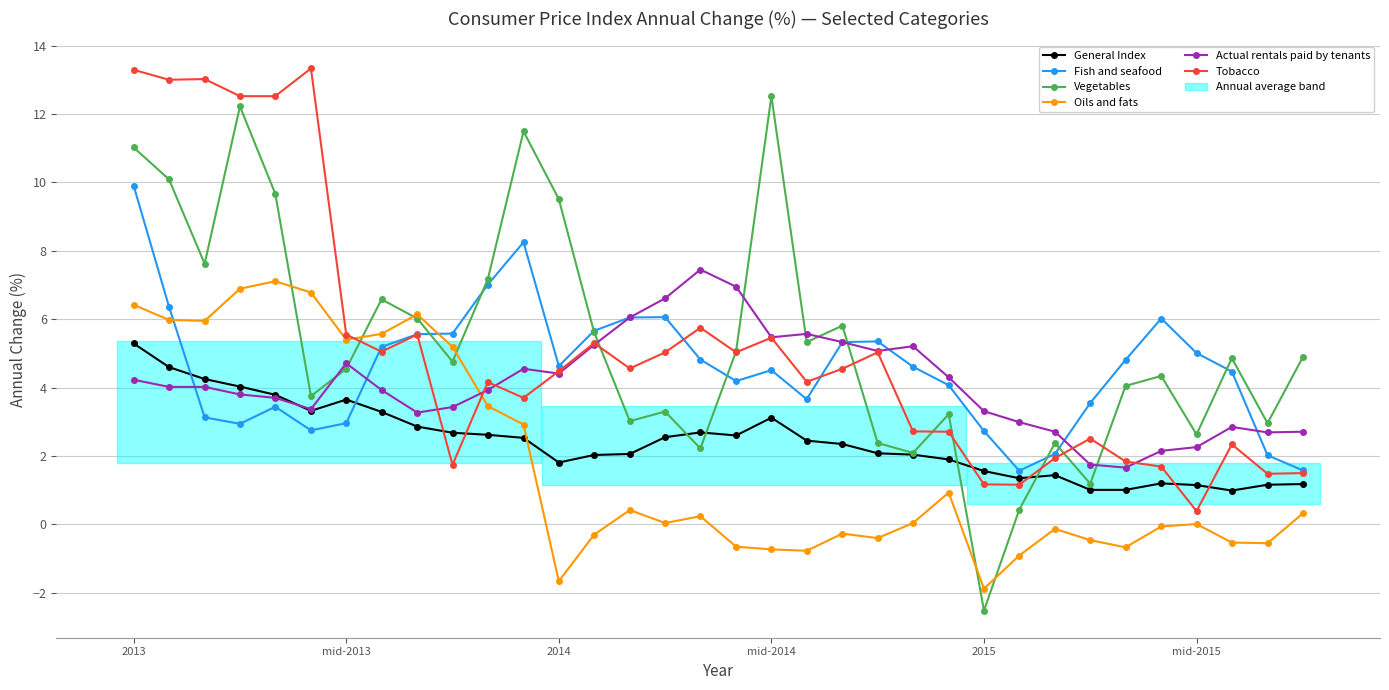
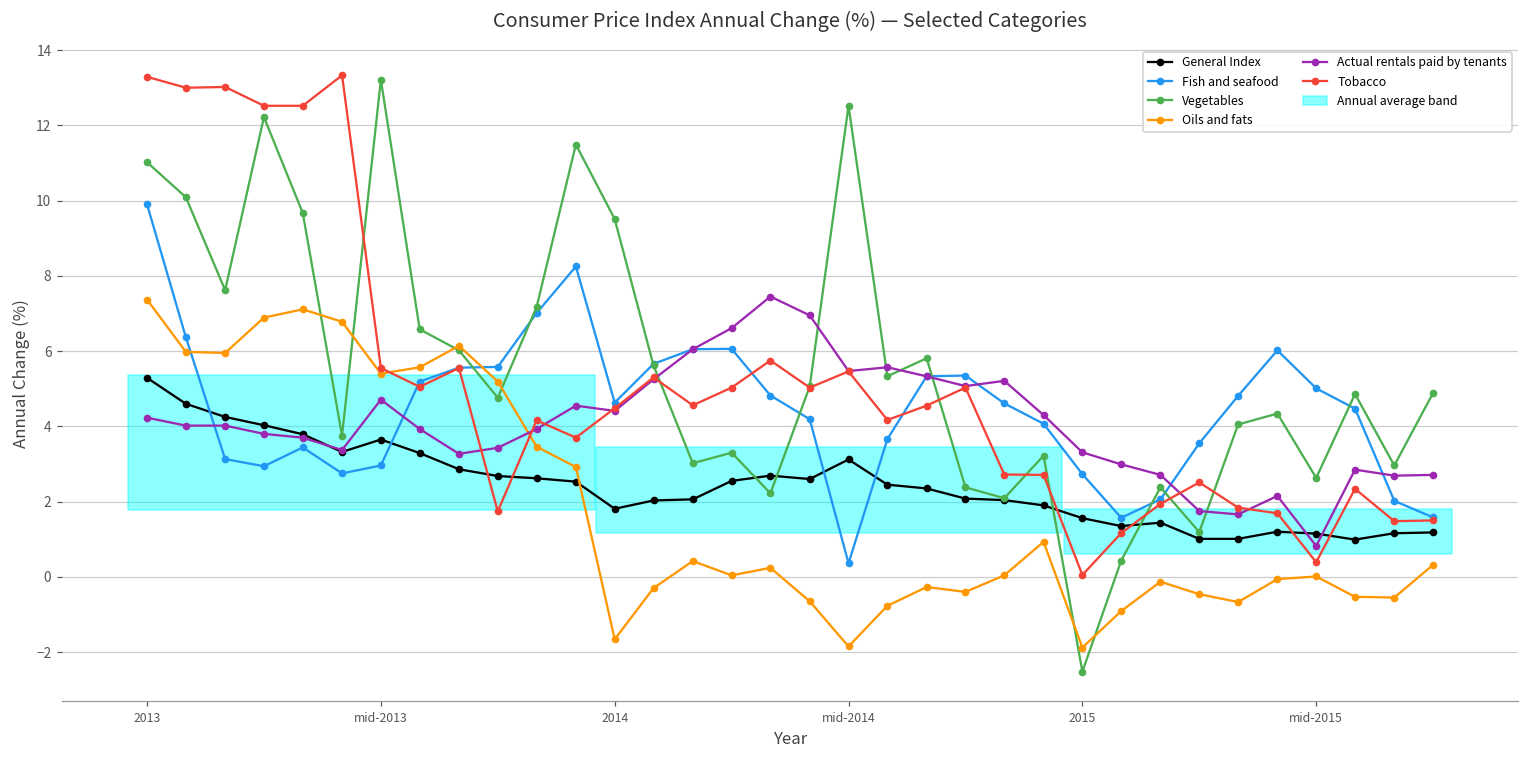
  {
    "General Index": {
      "2013": 5.3,
      "mid-2013": 3.7,
      "2014": 1.8,
      "mid-2014": 3.1,
      "2015": 1.6,
      "mid-2015": 1.2
    },
    "Fish and seafood": {
      "2013": 9.9,
      "mid-2013": 3.0,
      "2014": 4.6,
-     "mid-2014": 4.5,
+     "mid-2014": 0.4,
      "2015": 2.7,
      "mid-2015": 5.0
    },
    "Vegetables": {
      "2013": 11.0,
-     "mid-2013": 4.6,
+     "mid-2013": 13.2,
      "2014": 9.5,
      "mid-2014": 12.5,
      "2015": -2.5,
      "mid-2015": 2.6
    },
    "Oils and fats": {
-     "2013": 6.4,
+     "2013": 7.4,
      "mid-2013": 5.4,
      "2014": -1.7,
-     "mid-2014": -0.7,
+     "mid-2014": -1.9,
      "2015": -1.9,
      "mid-2015": 0.0
    },
    "Actual rentals paid by tenants": {
      "2013": 4.2,
      "mid-2013": 4.7,
      "2015": 3.3,
-     "mid-2015": 2.3
+     "mid-2015": 0.8
    },
    "Tobacco": {
      "2013": 13.3,
      "mid-2013": 5.6,
-     "2015": 1.2,
+     "2015": 0.1,
      "mid-2015": 0.4
    }
  }
